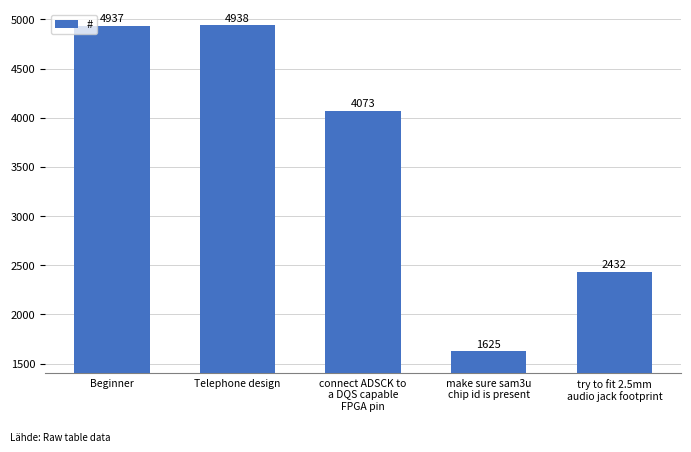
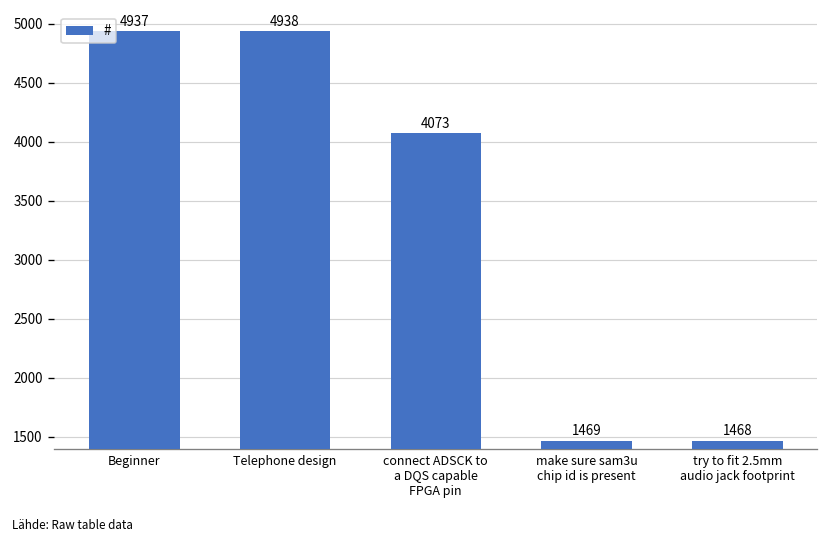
  {
    "Beginner": 4937,
    "Telephone design": 4938,
    "connect ADSCK to a DQS capable FPGA pin": 4073,
-   "make sure sam3u chip id is present": 1625,
-   "try to fit 2.5mm audio jack footprint": 2432
+   "make sure sam3u chip id is present": 1469,
+   "try to fit 2.5mm audio jack footprint": 1468
  }
